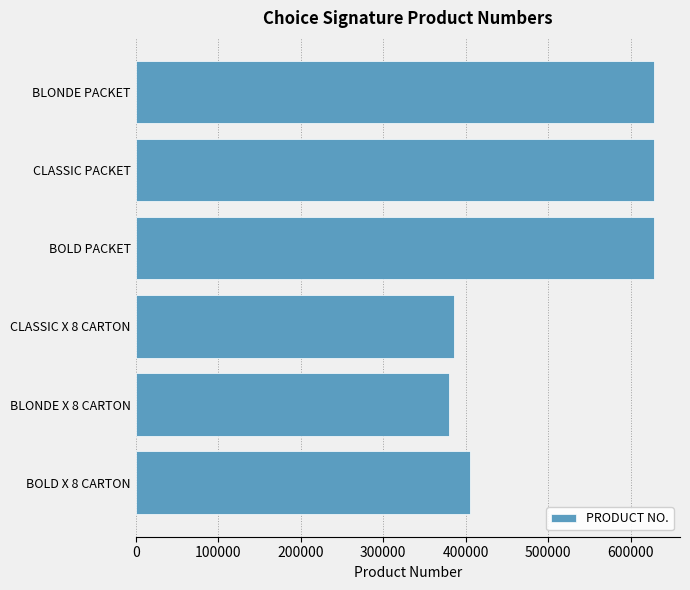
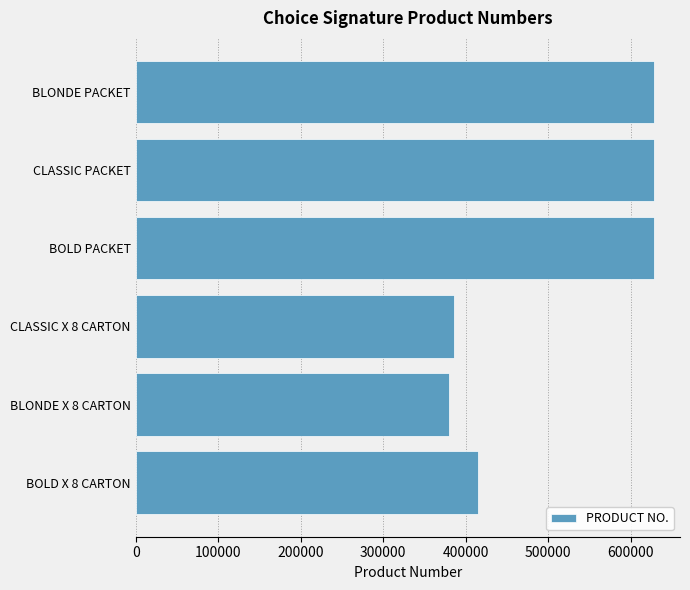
  {
    "BLONDE PACKET": 630000,
    "CLASSIC PACKET": 630000,
    "BOLD PACKET": 630000,
    "CLASSIC X 8 CARTON": 390000,
    "BLONDE X 8 CARTON": 380000,
-   "BOLD X 8 CARTON": 410000
+   "BOLD X 8 CARTON": 420000
  }
